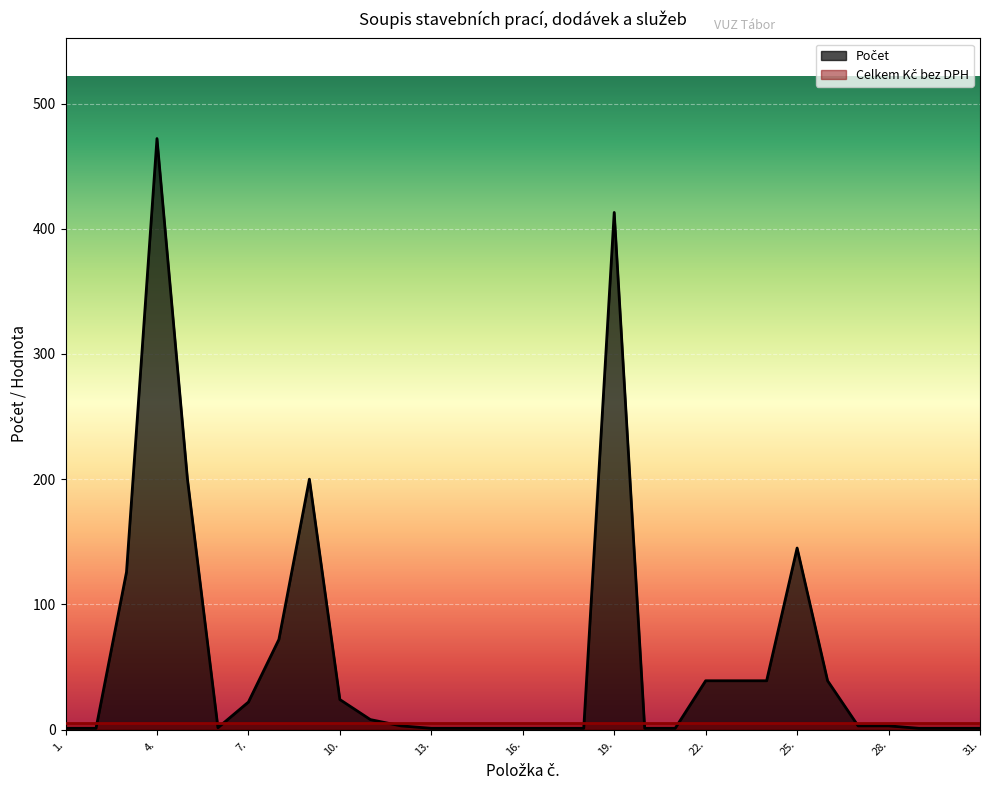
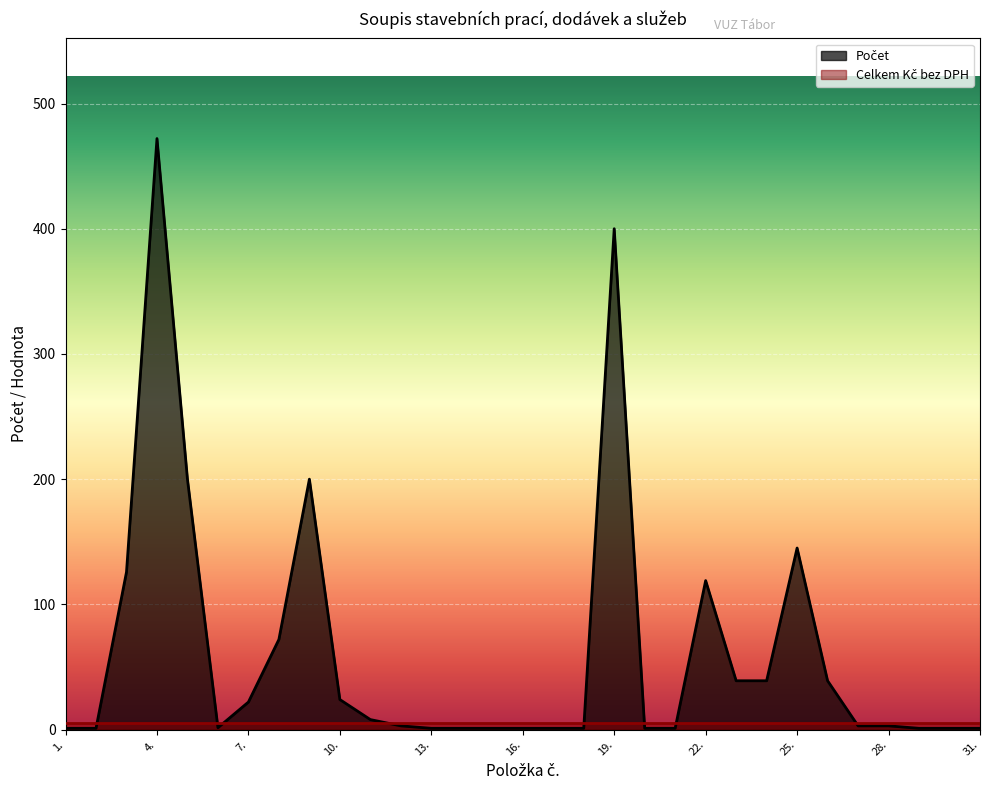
  {
    "Počet": {
      "1.": 1,
      "4.": 472,
      "7.": 22,
      "10.": 24,
      "13.": 1,
      "16.": 1,
-     "19.": 413,
-     "22.": 39,
+     "19.": 400,
+     "22.": 119,
      "25.": 145,
      "31.": 1
    },
    "Celkem Kč bez DPH": {
      "1.": 5,
      "4.": 5,
      "7.": 5,
      "10.": 5,
      "13.": 5,
      "16.": 5,
      "19.": 5,
      "22.": 5,
      "25.": 5,
      "31.": 5
    }
  }
